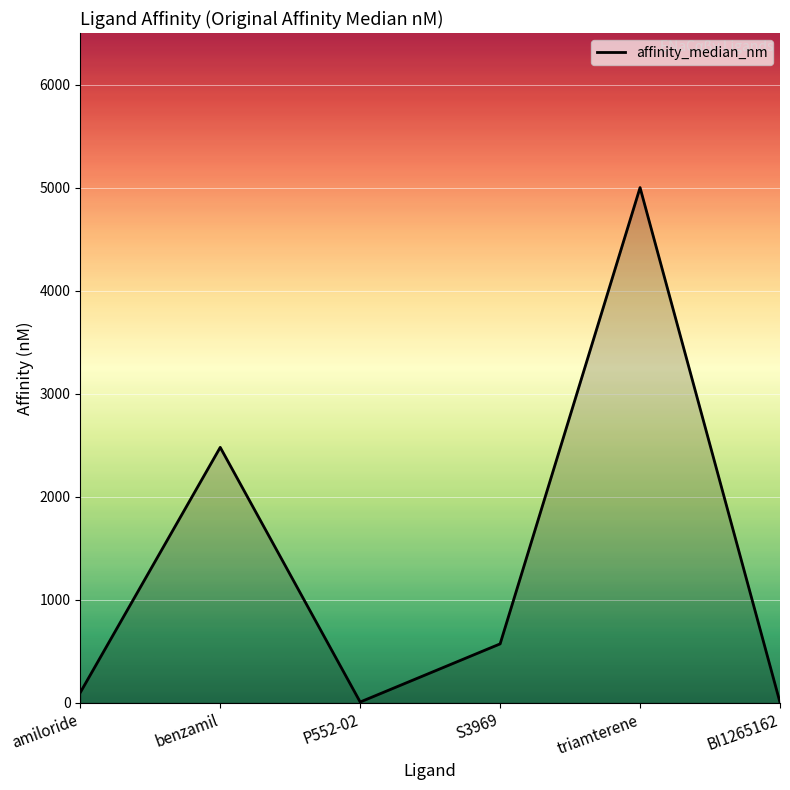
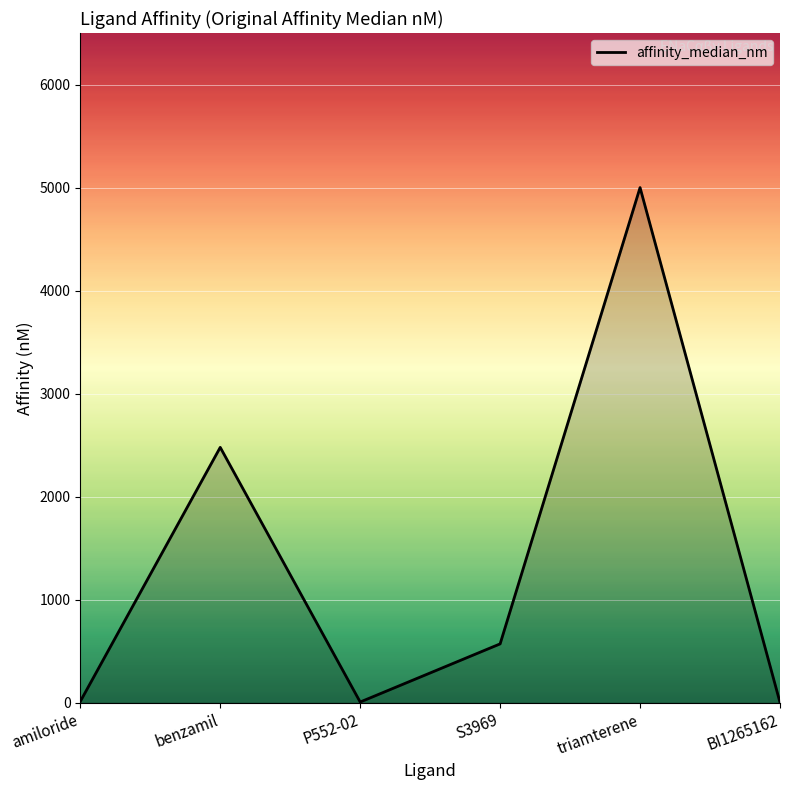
  {
-   "amiloride": 100,
+   "amiloride": 10,
    "benzamil": 2480,
    "P552-02": 10,
    "S3969": 570,
    "triamterene": 5000,
    "BI1265162": 0
  }
